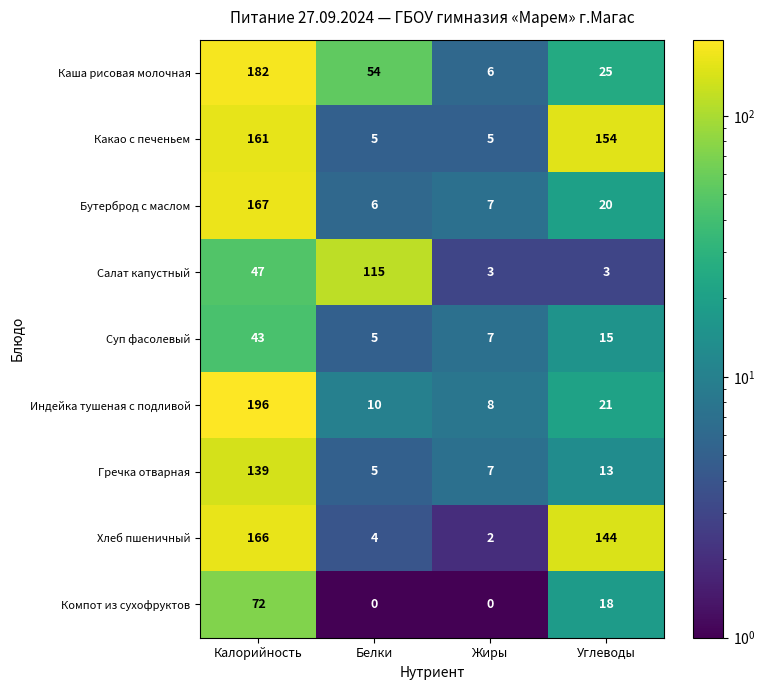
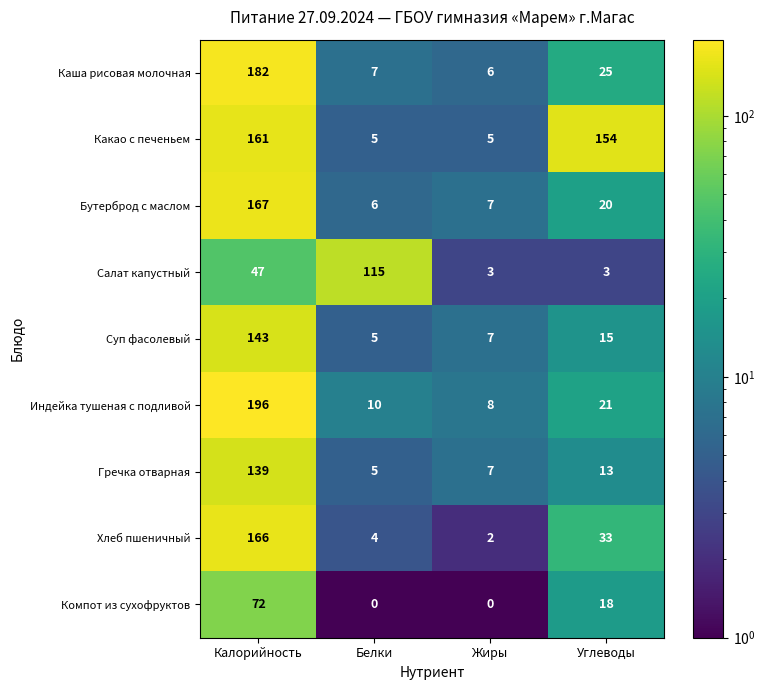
  {
    "Каша рисовая молочная": {
      "Калорийность": 182,
-     "Белки": 54,
+     "Белки": 7,
      "Жиры": 6,
      "Углеводы": 25
    },
    "Какао с печеньем": {
      "Калорийность": 161,
      "Белки": 5,
      "Жиры": 5,
      "Углеводы": 154
    },
    "Бутерброд с маслом": {
      "Калорийность": 167,
      "Белки": 6,
      "Жиры": 7,
      "Углеводы": 20
    },
    "Салат капустный": {
      "Калорийность": 47,
      "Белки": 115,
      "Жиры": 3,
      "Углеводы": 3
    },
    "Суп фасолевый": {
-     "Калорийность": 43,
+     "Калорийность": 143,
      "Белки": 5,
      "Жиры": 7,
      "Углеводы": 15
    },
    "Индейка тушеная с подливой": {
      "Калорийность": 196,
      "Белки": 10,
      "Жиры": 8,
      "Углеводы": 21
    },
    "Гречка отварная": {
      "Калорийность": 139,
      "Белки": 5,
      "Жиры": 7,
      "Углеводы": 13
    },
    "Хлеб пшеничный": {
      "Калорийность": 166,
      "Белки": 4,
      "Жиры": 2,
-     "Углеводы": 144
+     "Углеводы": 33
    },
    "Компот из сухофруктов": {
      "Калорийность": 72,
      "Белки": 0,
      "Жиры": 0,
      "Углеводы": 18
    }
  }
